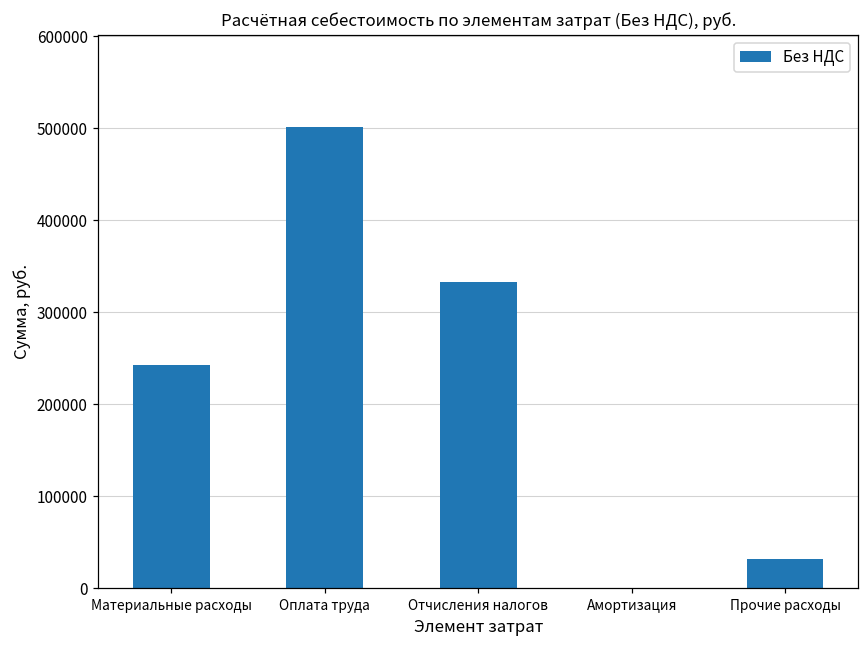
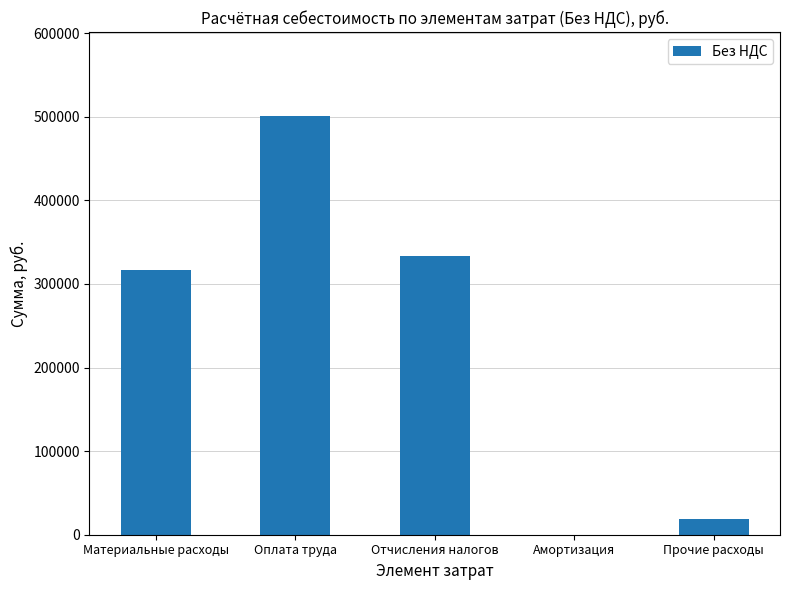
  {
-   "Материальные расходы": 240000,
+   "Материальные расходы": 320000,
    "Оплата труда": 500000,
    "Отчисления налогов": 330000,
    "Амортизация": 0,
-   "Прочие расходы": 30000
+   "Прочие расходы": 20000
  }
